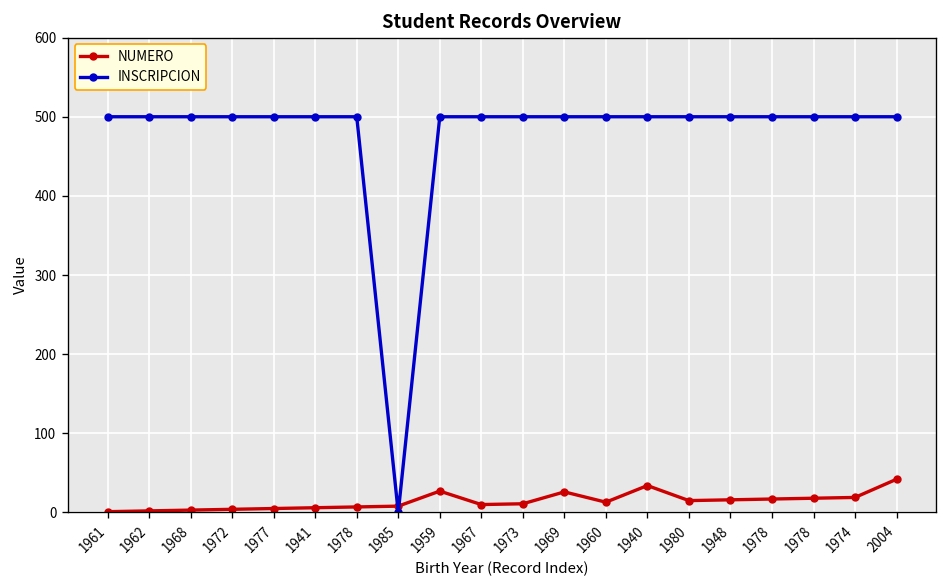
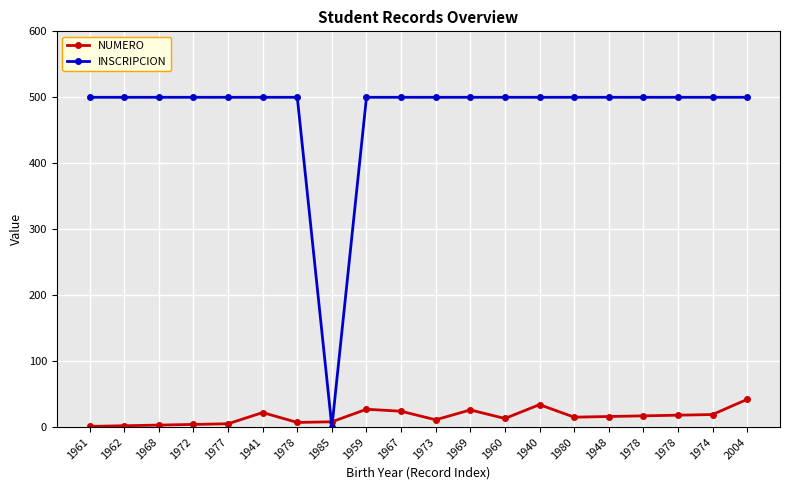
  {
    "NUMERO": {
      "1961": 0,
      "1962": 0,
      "1968": 0,
      "1972": 0,
      "1977": 10,
-     "1941": 10,
+     "1941": 20,
      "1985": 10,
      "1959": 30,
-     "1967": 10,
+     "1967": 20,
      "1973": 10,
      "1969": 30,
      "1960": 10,
      "1940": 30,
      "1980": 20,
      "1948": 20,
      "1974": 20,
      "2004": 40
    },
    "INSCRIPCION": {
      "1961": 500,
      "1962": 500,
      "1968": 500,
      "1972": 500,
      "1977": 500,
      "1941": 500,
      "1985": 0,
      "1959": 500,
      "1967": 500,
      "1973": 500,
      "1969": 500,
      "1960": 500,
      "1940": 500,
      "1980": 500,
      "1948": 500,
      "1974": 500,
      "2004": 500
    }
  }
